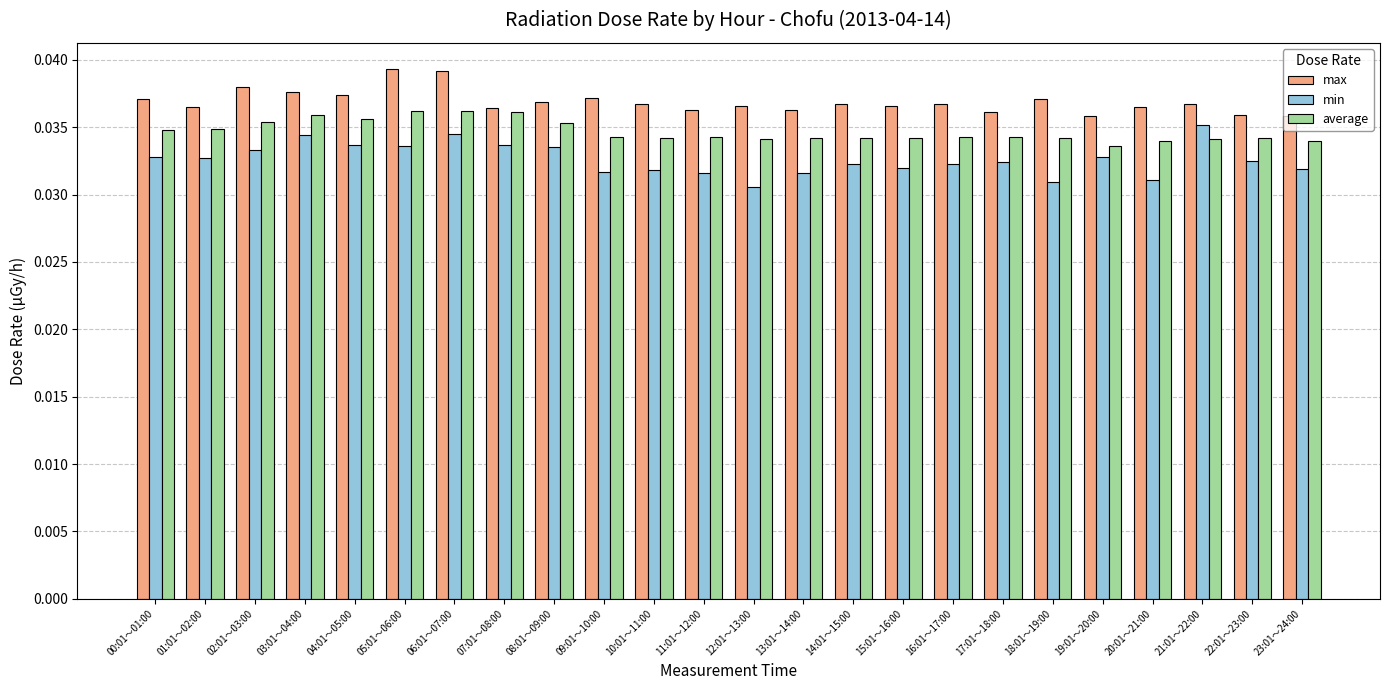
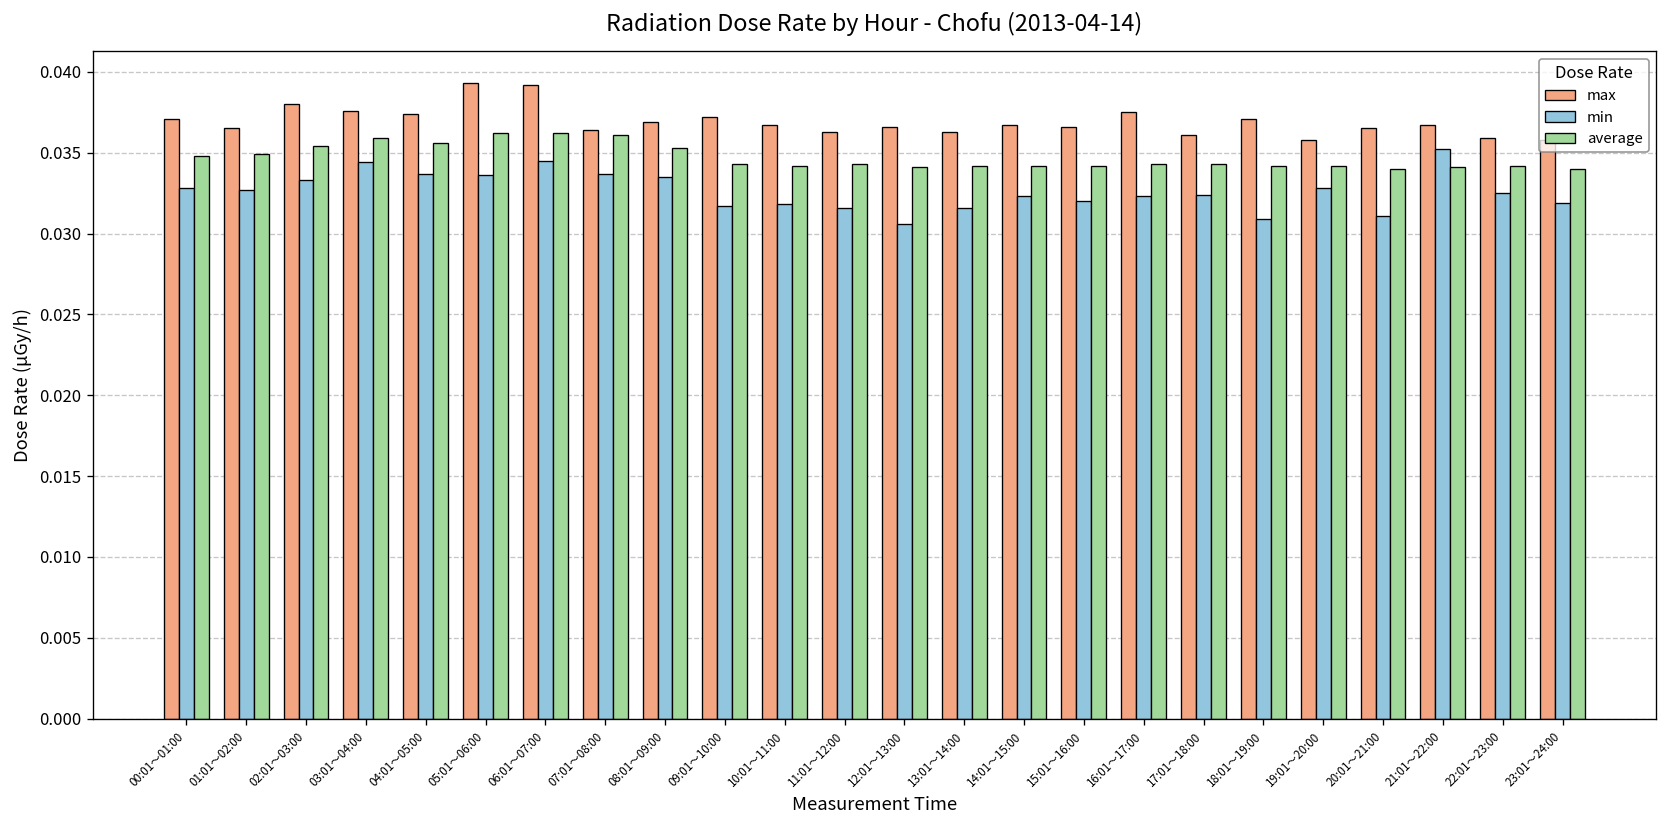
  {
    "max": {
      "00:01～01:00": 0.0371,
      "01:01～02:00": 0.0365,
      "02:01～03:00": 0.0380,
      "03:01～04:00": 0.0376,
      "04:01～05:00": 0.0374,
      "05:01～06:00": 0.0393,
      "06:01～07:00": 0.0392,
      "07:01～08:00": 0.0364,
      "08:01～09:00": 0.0369,
      "09:01～10:00": 0.0372,
      "10:01～11:00": 0.0367,
      "11:01～12:00": 0.0363,
      "12:01～13:00": 0.0366,
      "13:01～14:00": 0.0363,
      "14:01～15:00": 0.0367,
      "15:01～16:00": 0.0366,
-     "16:01～17:00": 0.0367,
+     "16:01～17:00": 0.0375,
      "17:01～18:00": 0.0361,
      "18:01～19:00": 0.0371,
      "19:01～20:00": 0.0358,
      "20:01～21:00": 0.0365,
      "21:01～22:00": 0.0367,
      "22:01～23:00": 0.0359
    },
    "min": {
      "00:01～01:00": 0.0328,
      "01:01～02:00": 0.0327,
      "02:01～03:00": 0.0333,
      "03:01～04:00": 0.0344,
      "04:01～05:00": 0.0337,
      "05:01～06:00": 0.0336,
      "06:01～07:00": 0.0345,
      "07:01～08:00": 0.0337,
      "08:01～09:00": 0.0335,
      "09:01～10:00": 0.0317,
      "10:01～11:00": 0.0318,
      "11:01～12:00": 0.0316,
      "12:01～13:00": 0.0306,
      "13:01～14:00": 0.0316,
      "14:01～15:00": 0.0323,
      "15:01～16:00": 0.0320,
      "16:01～17:00": 0.0323,
      "17:01～18:00": 0.0324,
      "18:01～19:00": 0.0309,
      "19:01～20:00": 0.0328,
      "20:01～21:00": 0.0311,
      "21:01～22:00": 0.0352,
      "22:01～23:00": 0.0325,
      "23:01～24:00": 0.0319
    },
    "average": {
      "00:01～01:00": 0.0348,
      "01:01～02:00": 0.0349,
      "02:01～03:00": 0.0354,
      "03:01～04:00": 0.0359,
      "04:01～05:00": 0.0356,
      "05:01～06:00": 0.0362,
      "06:01～07:00": 0.0362,
      "07:01～08:00": 0.0361,
      "08:01～09:00": 0.0353,
      "09:01～10:00": 0.0343,
      "10:01～11:00": 0.0342,
      "11:01～12:00": 0.0343,
      "12:01～13:00": 0.0341,
      "13:01～14:00": 0.0342,
      "14:01～15:00": 0.0342,
      "15:01～16:00": 0.0342,
      "16:01～17:00": 0.0343,
      "17:01～18:00": 0.0343,
      "18:01～19:00": 0.0342,
-     "19:01～20:00": 0.0336,
+     "19:01～20:00": 0.0342,
      "20:01～21:00": 0.0340,
      "21:01～22:00": 0.0341,
      "22:01～23:00": 0.0342,
      "23:01～24:00": 0.0340
    }
  }
